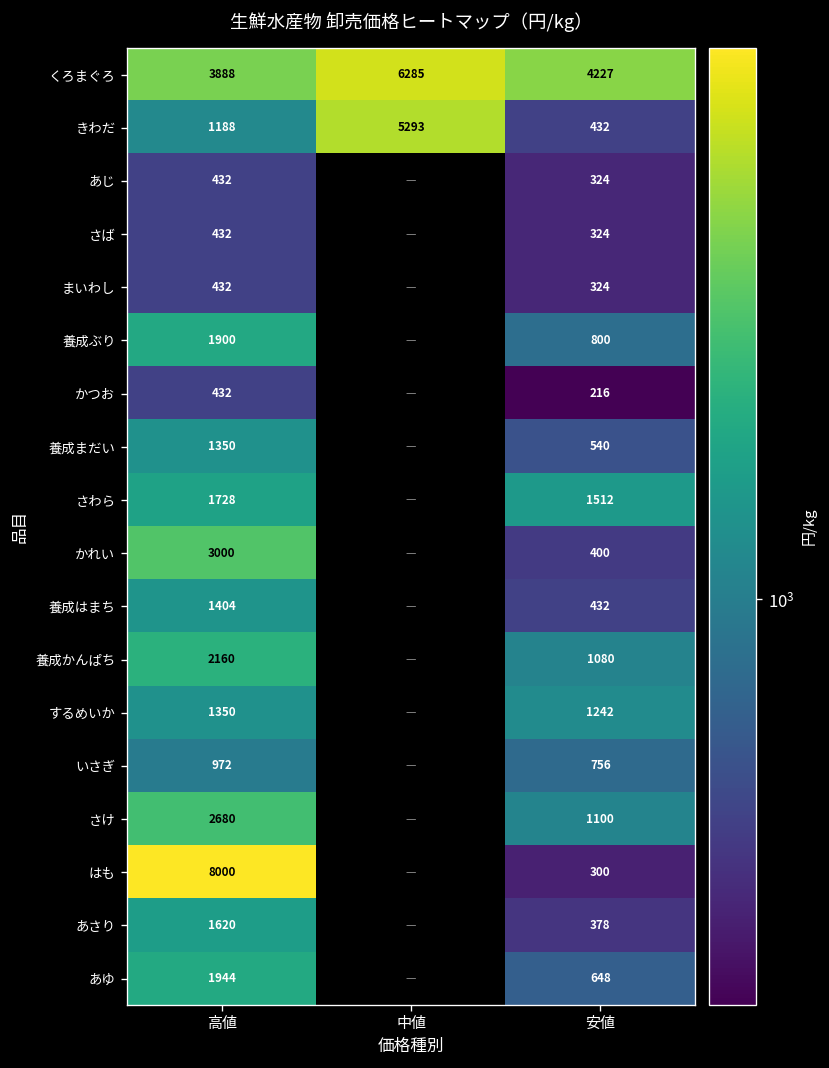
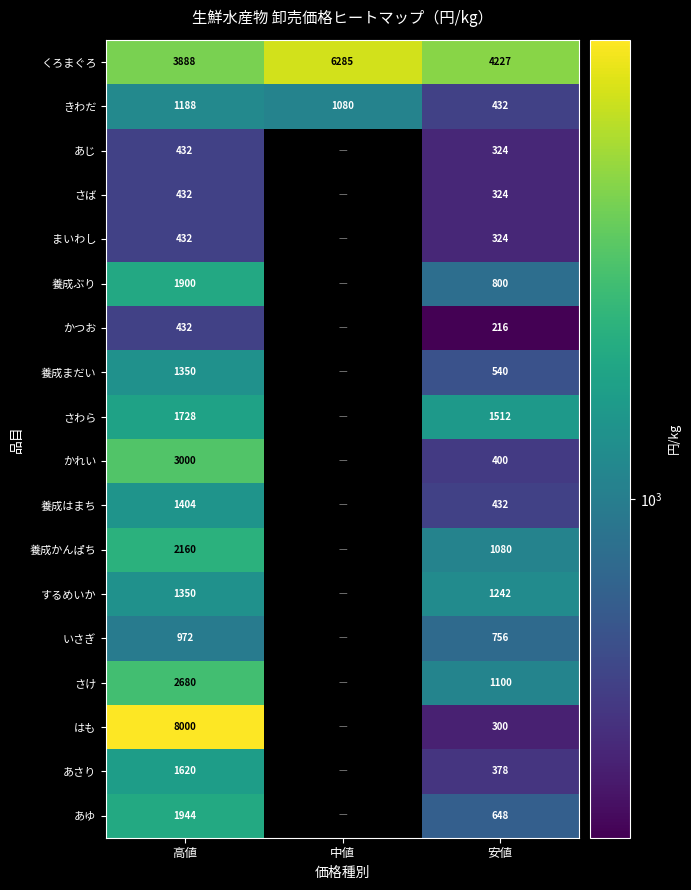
  {
    "くろまぐろ": {
      "高値": 3888,
      "中値": 6285,
      "安値": 4227
    },
    "きわだ": {
      "高値": 1188,
-     "中値": 5293,
+     "中値": 1080,
      "安値": 432
    },
    "あじ": {
      "高値": 432,
      "安値": 324
    },
    "さば": {
      "高値": 432,
      "安値": 324
    },
    "まいわし": {
      "高値": 432,
      "安値": 324
    },
    "養成ぶり": {
      "高値": 1900,
      "安値": 800
    },
    "かつお": {
      "高値": 432,
      "安値": 216
    },
    "養成まだい": {
      "高値": 1350,
      "安値": 540
    },
    "さわら": {
      "高値": 1728,
      "安値": 1512
    },
    "かれい": {
      "高値": 3000,
      "安値": 400
    },
    "養成はまち": {
      "高値": 1404,
      "安値": 432
    },
    "養成かんぱち": {
      "高値": 2160,
      "安値": 1080
    },
    "するめいか": {
      "高値": 1350,
      "安値": 1242
    },
    "いさぎ": {
      "高値": 972,
      "安値": 756
    },
    "さけ": {
      "高値": 2680,
      "安値": 1100
    },
    "はも": {
      "高値": 8000,
      "安値": 300
    },
    "あさり": {
      "高値": 1620,
      "安値": 378
    },
    "あゆ": {
      "高値": 1944,
      "安値": 648
    }
  }
